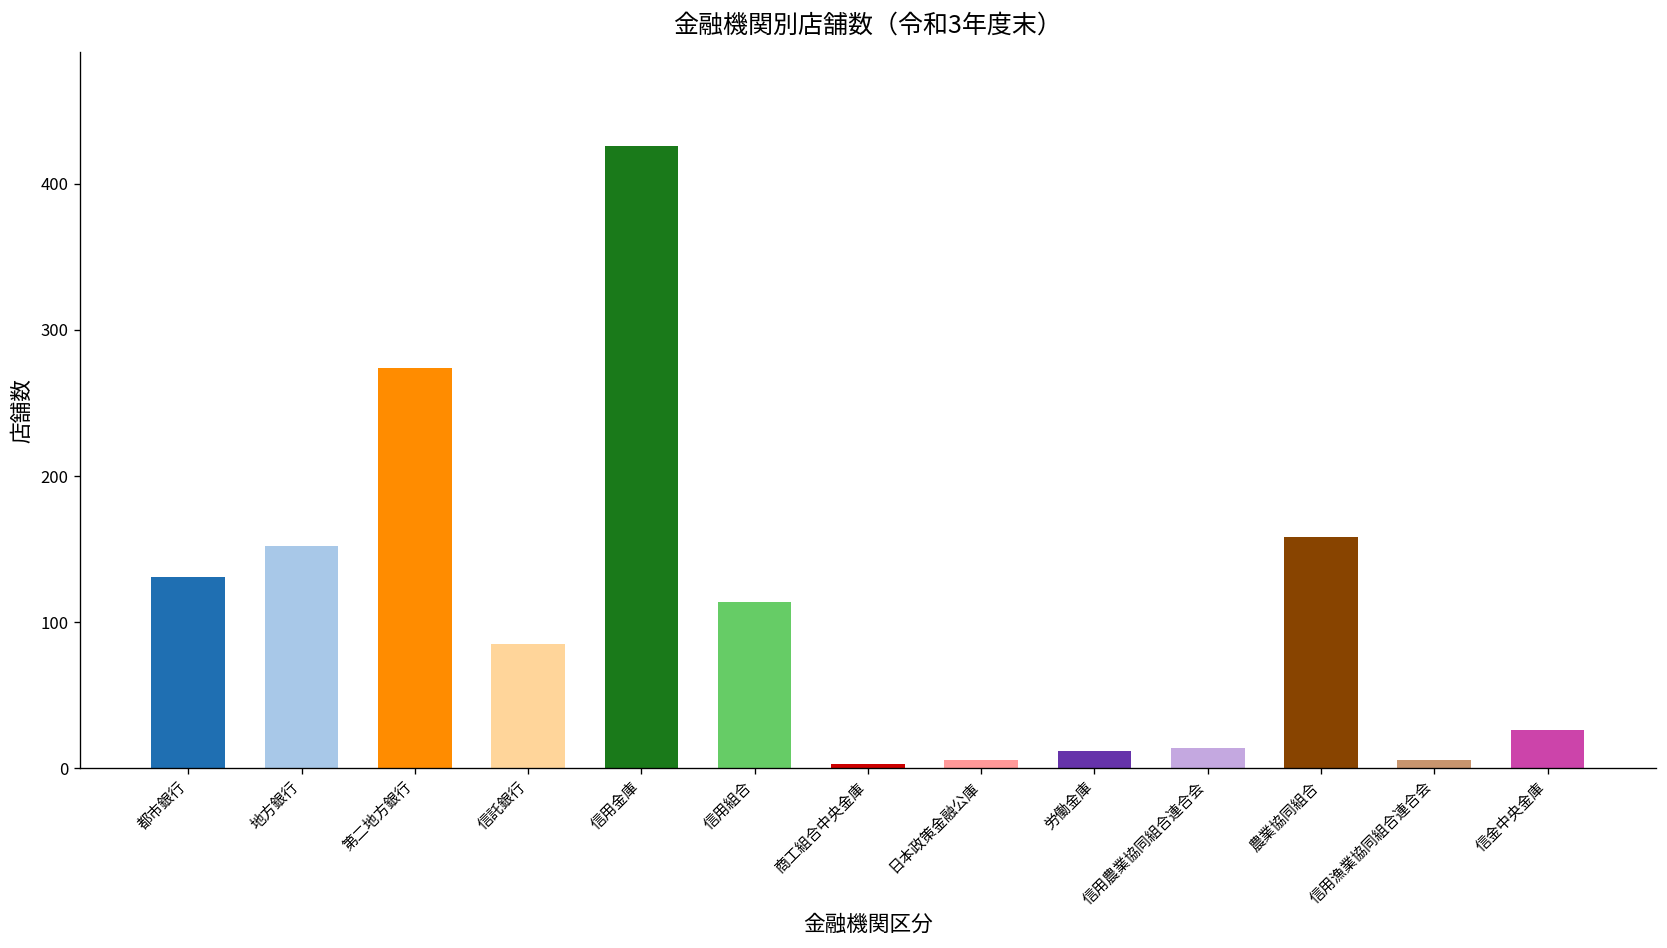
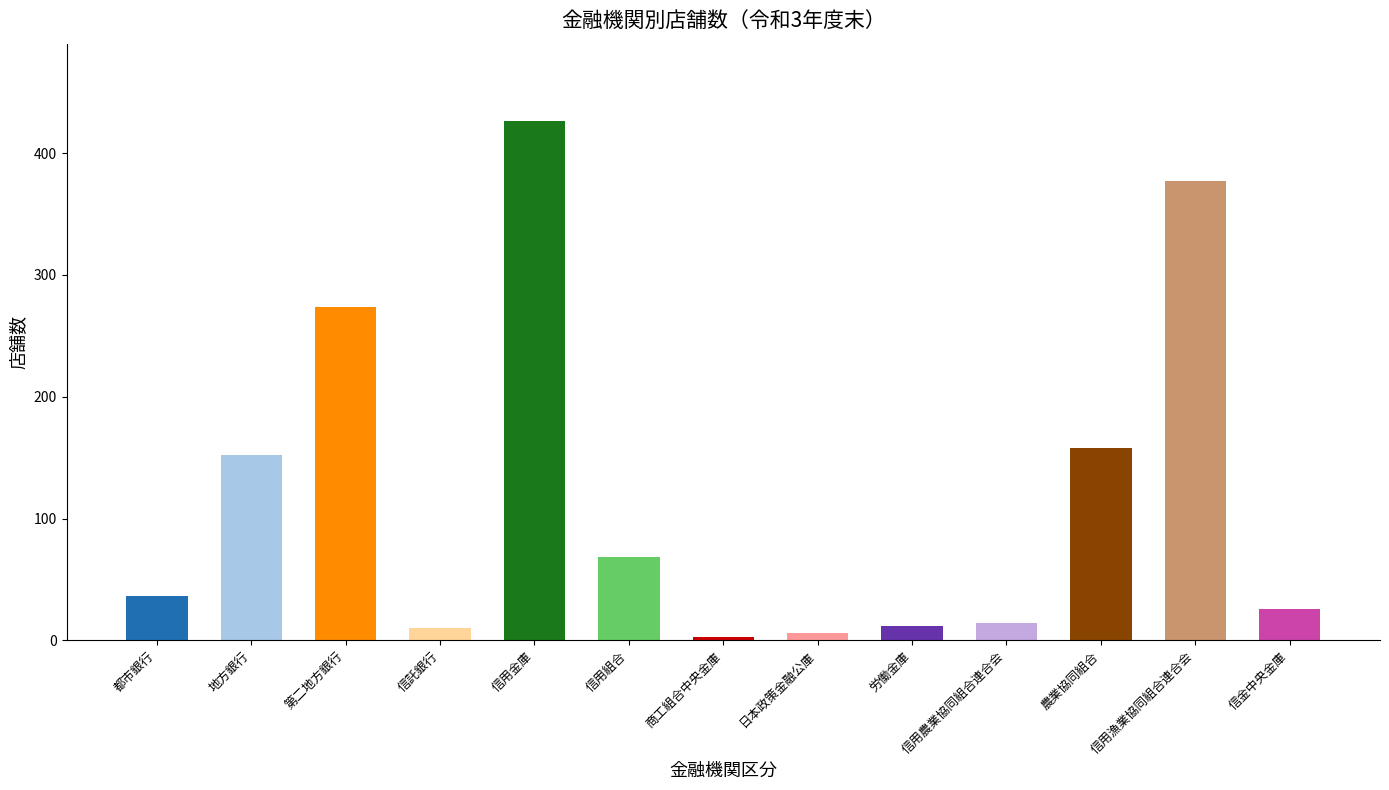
  {
-   "都市銀行": 131,
+   "都市銀行": 36,
    "地方銀行": 152,
    "第二地方銀行": 274,
-   "信託銀行": 85,
+   "信託銀行": 10,
    "信用金庫": 426,
-   "信用組合": 114,
+   "信用組合": 68,
    "商工組合中央金庫": 3,
    "日本政策金融公庫": 6,
    "労働金庫": 12,
    "信用農業協同組合連合会": 14,
    "農業協同組合": 158,
-   "信用漁業協同組合連合会": 6,
+   "信用漁業協同組合連合会": 377,
    "信金中央金庫": 26
  }
